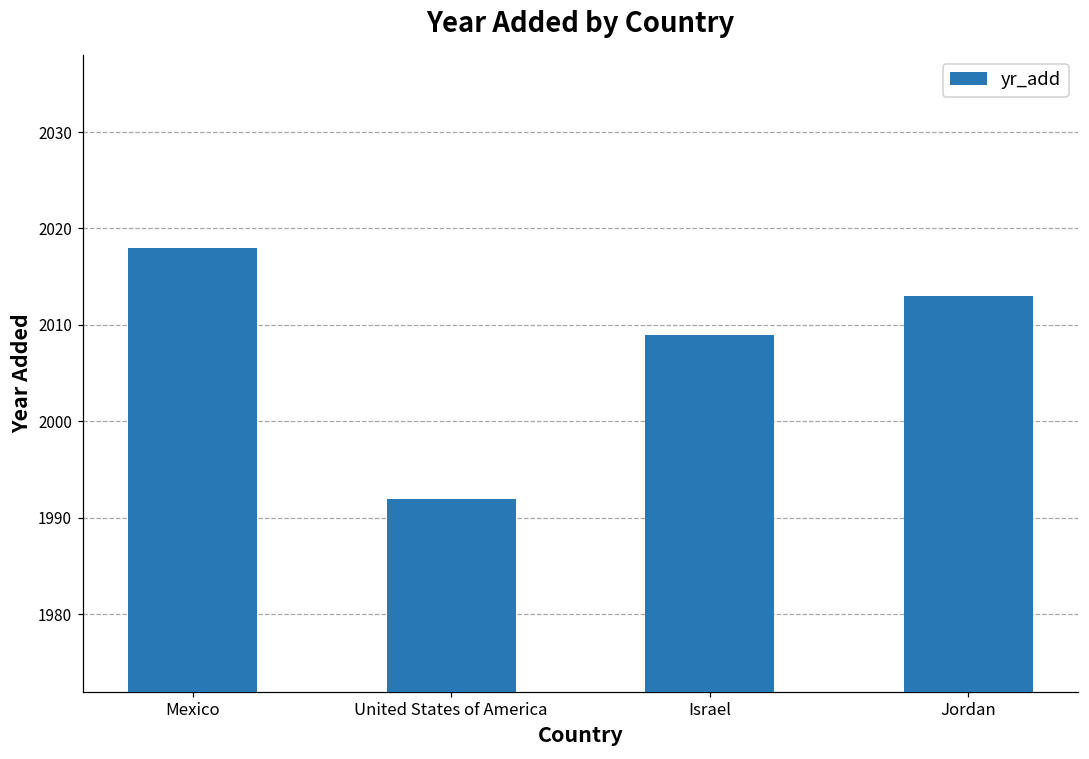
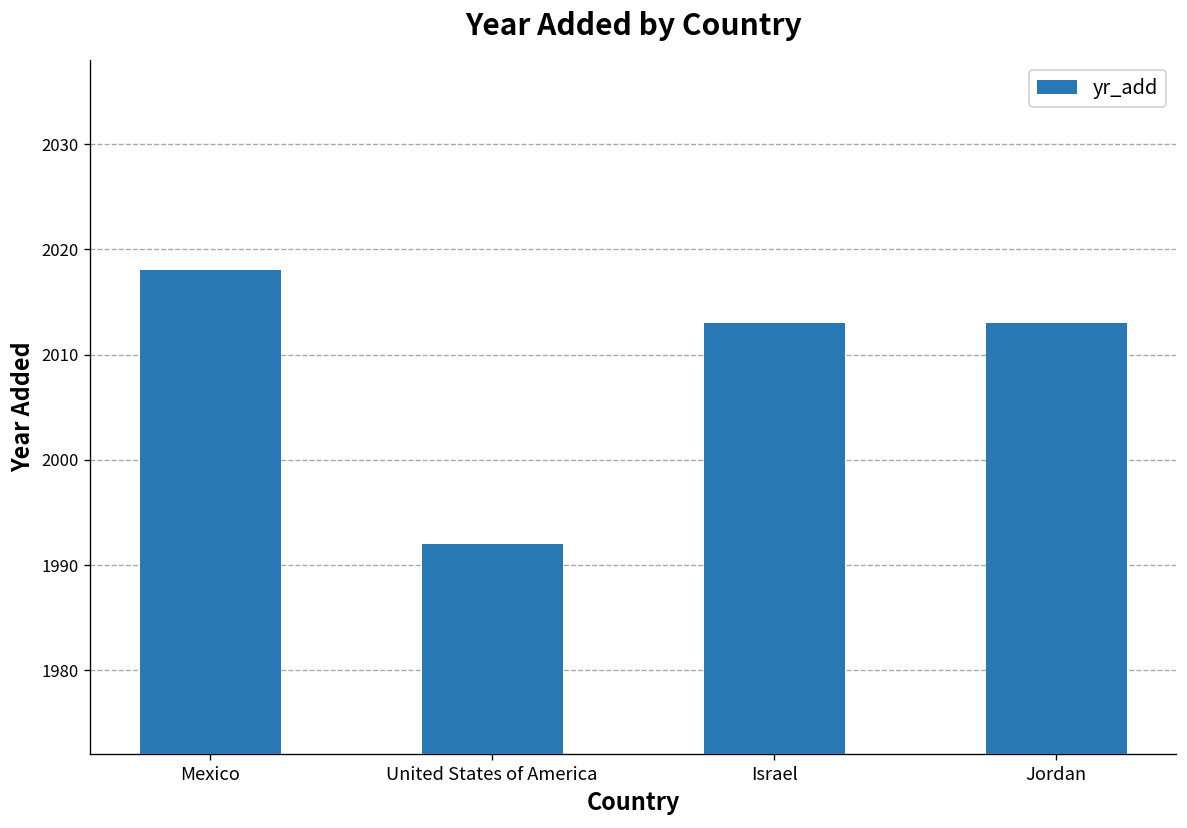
  {
    "Mexico": 2018,
    "United States of America": 1992,
-   "Israel": 2009,
+   "Israel": 2013,
    "Jordan": 2013
  }
